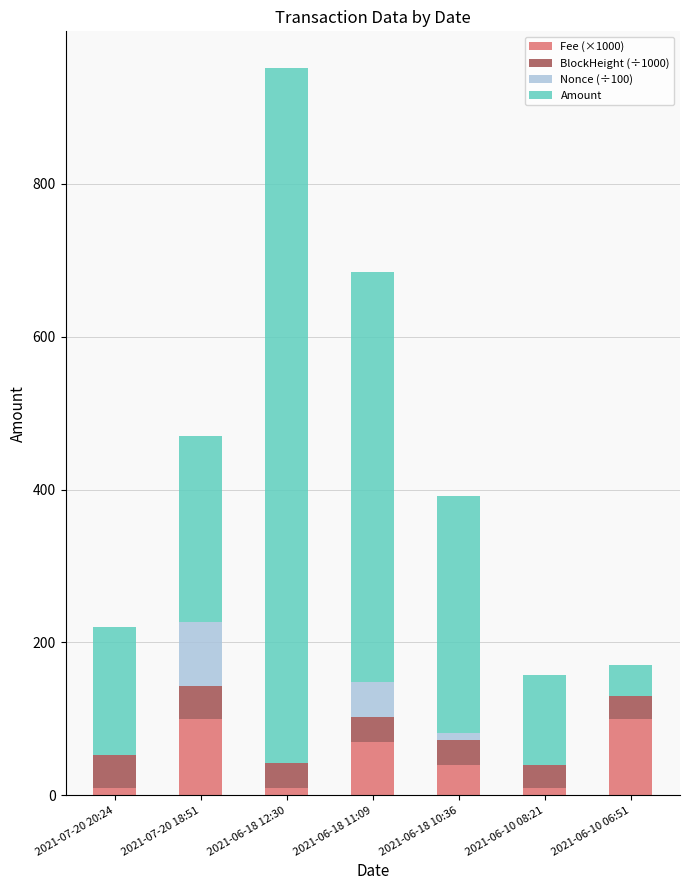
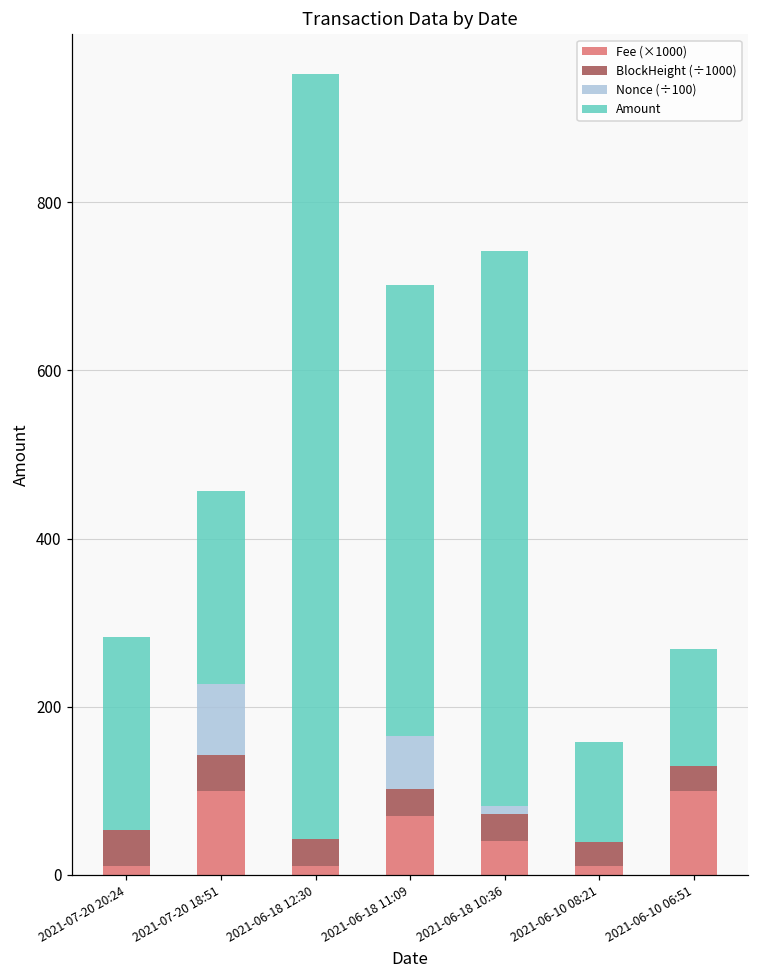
  {
    "Fee (×1000)": {
      "2021-07-20 20:24": 10,
      "2021-07-20 18:51": 100,
      "2021-06-18 12:30": 10,
      "2021-06-18 11:09": 70,
      "2021-06-18 10:36": 40,
      "2021-06-10 08:21": 10,
      "2021-06-10 06:51": 100
    },
    "BlockHeight (÷1000)": {
      "2021-07-20 20:24": 40,
      "2021-07-20 18:51": 40,
      "2021-06-18 12:30": 30,
      "2021-06-18 11:09": 30,
      "2021-06-18 10:36": 30,
      "2021-06-10 08:21": 30,
      "2021-06-10 06:51": 30
    },
    "Nonce (÷100)": {
      "2021-07-20 18:51": 80,
-     "2021-06-18 11:09": 50,
+     "2021-06-18 11:09": 60,
      "2021-06-18 10:36": 10,
      "2021-06-10 08:21": 0,
      "2021-06-10 06:51": 0
    },
    "Amount": {
-     "2021-07-20 20:24": 170,
-     "2021-07-20 18:51": 240,
+     "2021-07-20 20:24": 230,
+     "2021-07-20 18:51": 230,
      "2021-06-18 12:30": 910,
      "2021-06-18 11:09": 540,
-     "2021-06-18 10:36": 310,
+     "2021-06-18 10:36": 660,
      "2021-06-10 08:21": 120,
-     "2021-06-10 06:51": 40
+     "2021-06-10 06:51": 140
    }
  }
